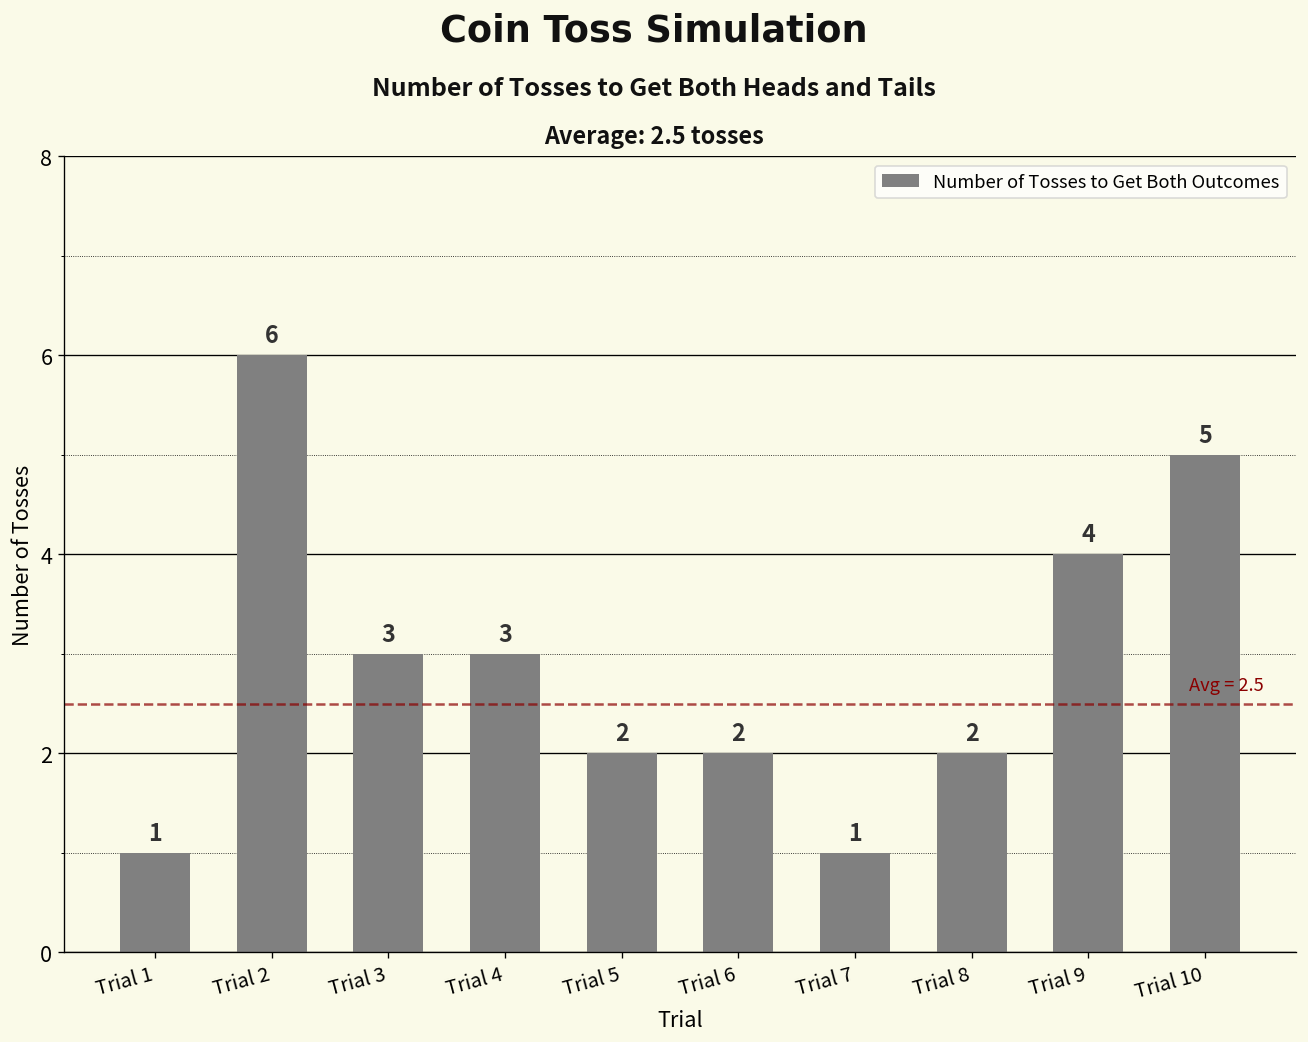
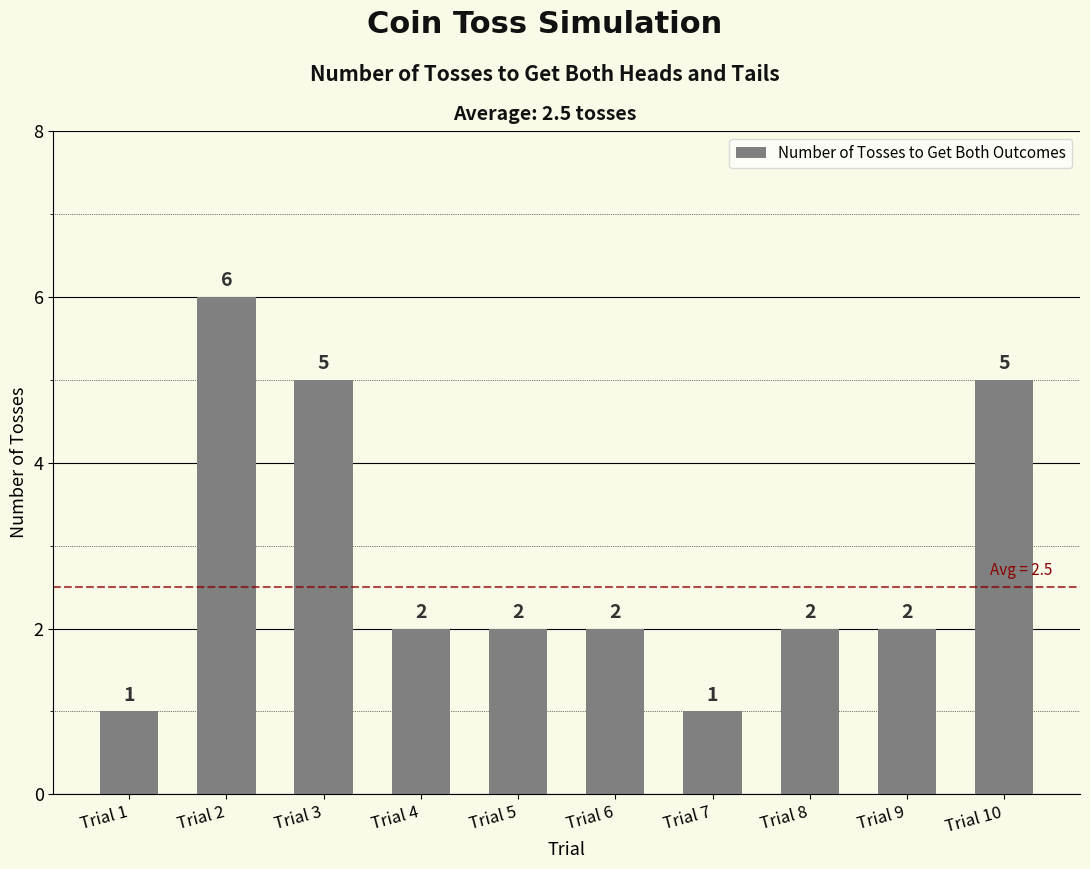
  {
    "Trial 1": 1,
    "Trial 2": 6,
-   "Trial 3": 3,
-   "Trial 4": 3,
+   "Trial 3": 5,
+   "Trial 4": 2,
    "Trial 5": 2,
    "Trial 6": 2,
    "Trial 7": 1,
    "Trial 8": 2,
-   "Trial 9": 4,
+   "Trial 9": 2,
    "Trial 10": 5
  }
